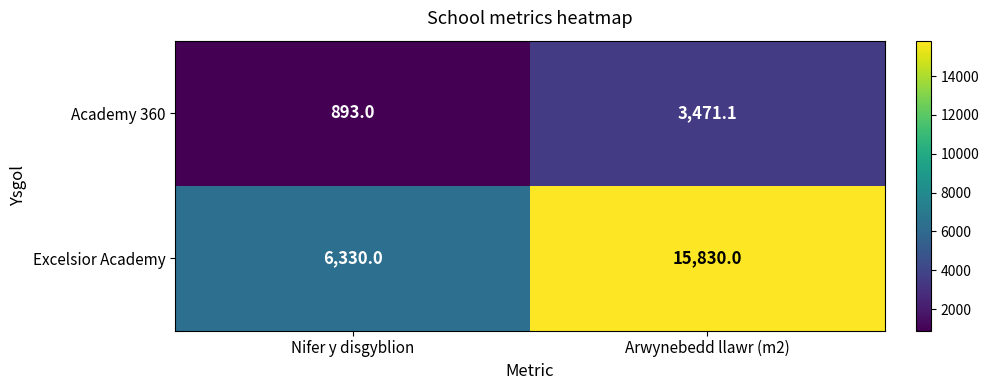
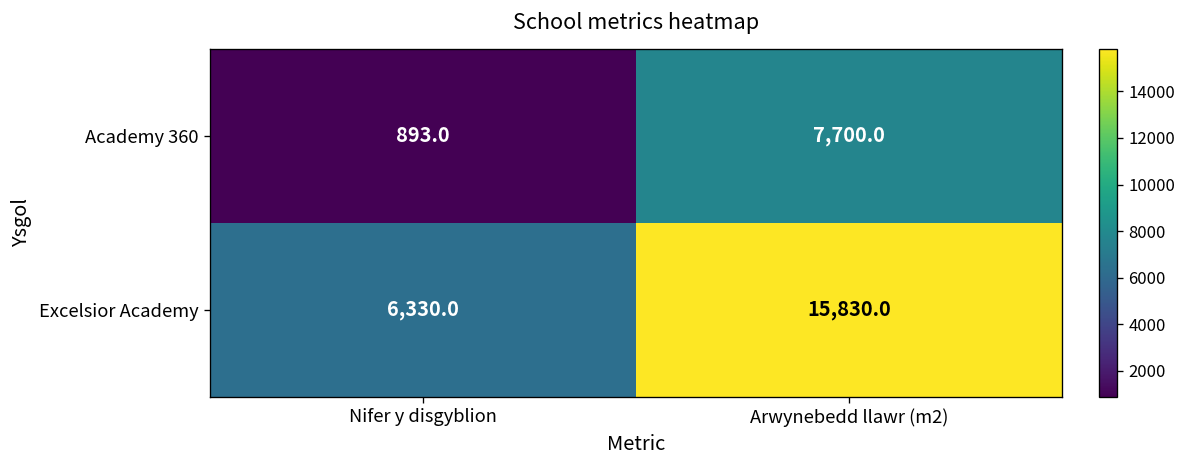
  {
    "Academy 360": {
      "Nifer y disgyblion": "893.0",
-     "Arwynebedd llawr (m2)": "3,471.1"
+     "Arwynebedd llawr (m2)": "7,700.0"
    },
    "Excelsior Academy": {
      "Nifer y disgyblion": "6,330.0",
      "Arwynebedd llawr (m2)": "15,830.0"
    }
  }
